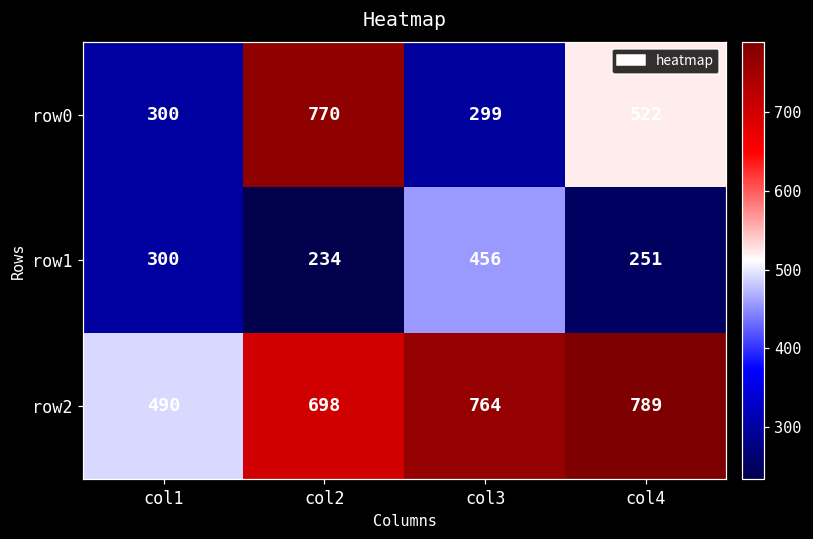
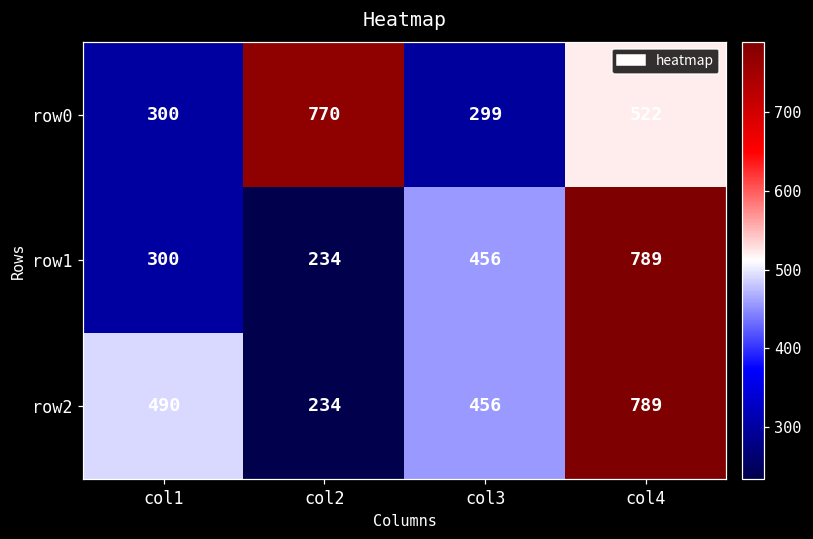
  {
    "row0": {
      "col1": 300,
      "col2": 770,
      "col3": 299
    },
    "row1": {
      "col1": 300,
      "col2": 234,
      "col3": 456,
-     "col4": 251
+     "col4": 789
    },
    "row2": {
-     "col2": 698,
-     "col3": 764,
+     "col2": 234,
+     "col3": 456,
      "col4": 789
    }
  }
